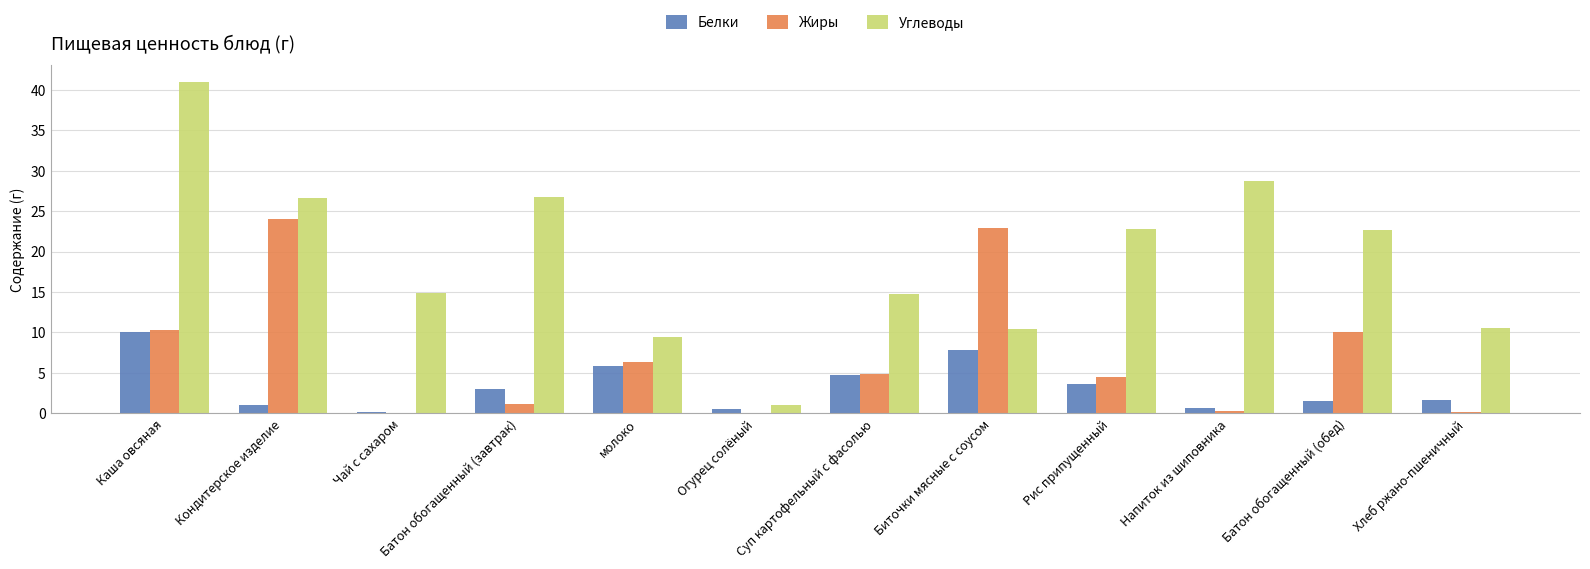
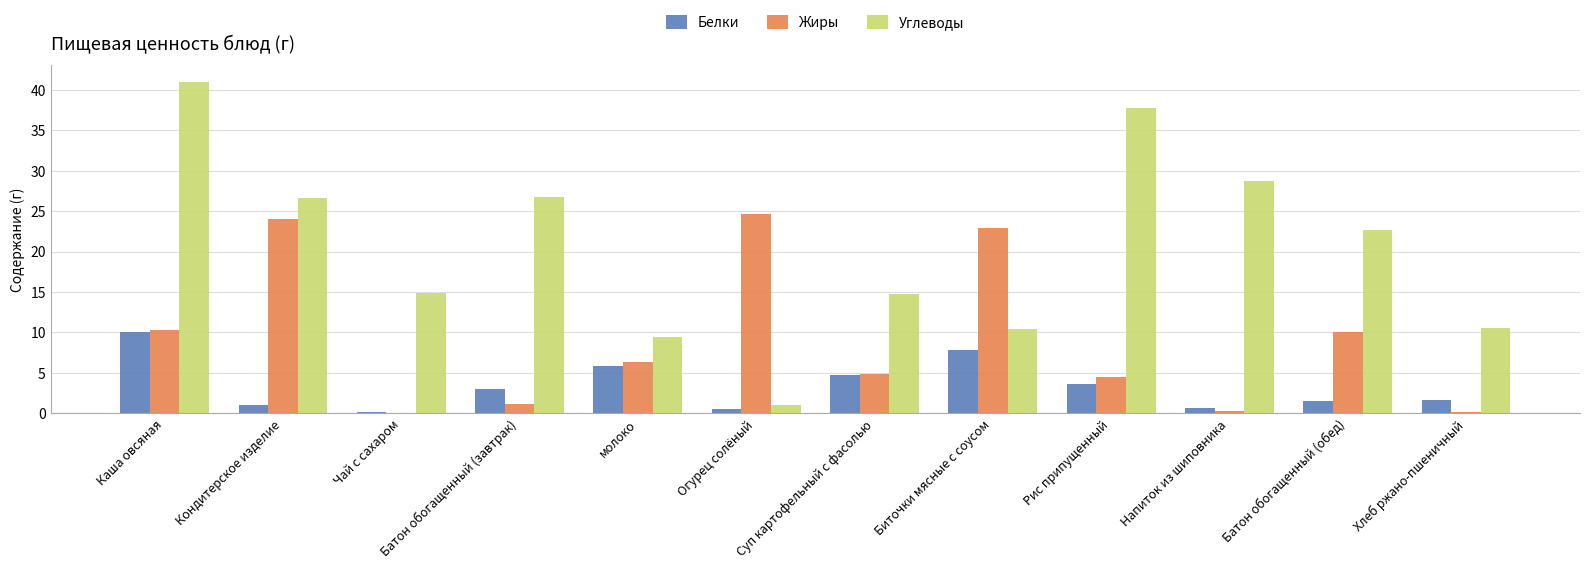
  {
    "Белки": {
      "Каша овсяная": 10,
      "Кондитерское изделие": 1,
      "Батон обогащенный (завтрак)": 3,
      "молоко": 6,
      "Огурец солёный": 0,
      "Суп картофельный с фасолью": 5,
      "Биточки мясные с соусом": 8,
      "Рис припущенный": 4,
      "Напиток из шиповника": 1,
      "Батон обогащенный (обед)": 2,
      "Хлеб ржано-пшеничный": 2
    },
    "Жиры": {
      "Каша овсяная": 10,
      "Кондитерское изделие": 24,
      "Чай с сахаром": 0,
      "Батон обогащенный (завтрак)": 1,
      "молоко": 6,
-     "Огурец солёный": 0,
+     "Огурец солёный": 25,
      "Суп картофельный с фасолью": 5,
      "Биточки мясные с соусом": 23,
      "Рис припущенный": 5,
      "Батон обогащенный (обед)": 10
    },
    "Углеводы": {
      "Каша овсяная": 41,
      "Кондитерское изделие": 27,
      "Чай с сахаром": 15,
      "Батон обогащенный (завтрак)": 27,
      "молоко": 9,
      "Огурец солёный": 1,
      "Суп картофельный с фасолью": 15,
      "Биточки мясные с соусом": 10,
-     "Рис припущенный": 23,
+     "Рис припущенный": 38,
      "Напиток из шиповника": 29,
      "Батон обогащенный (обед)": 23,
      "Хлеб ржано-пшеничный": 11
    }
  }
